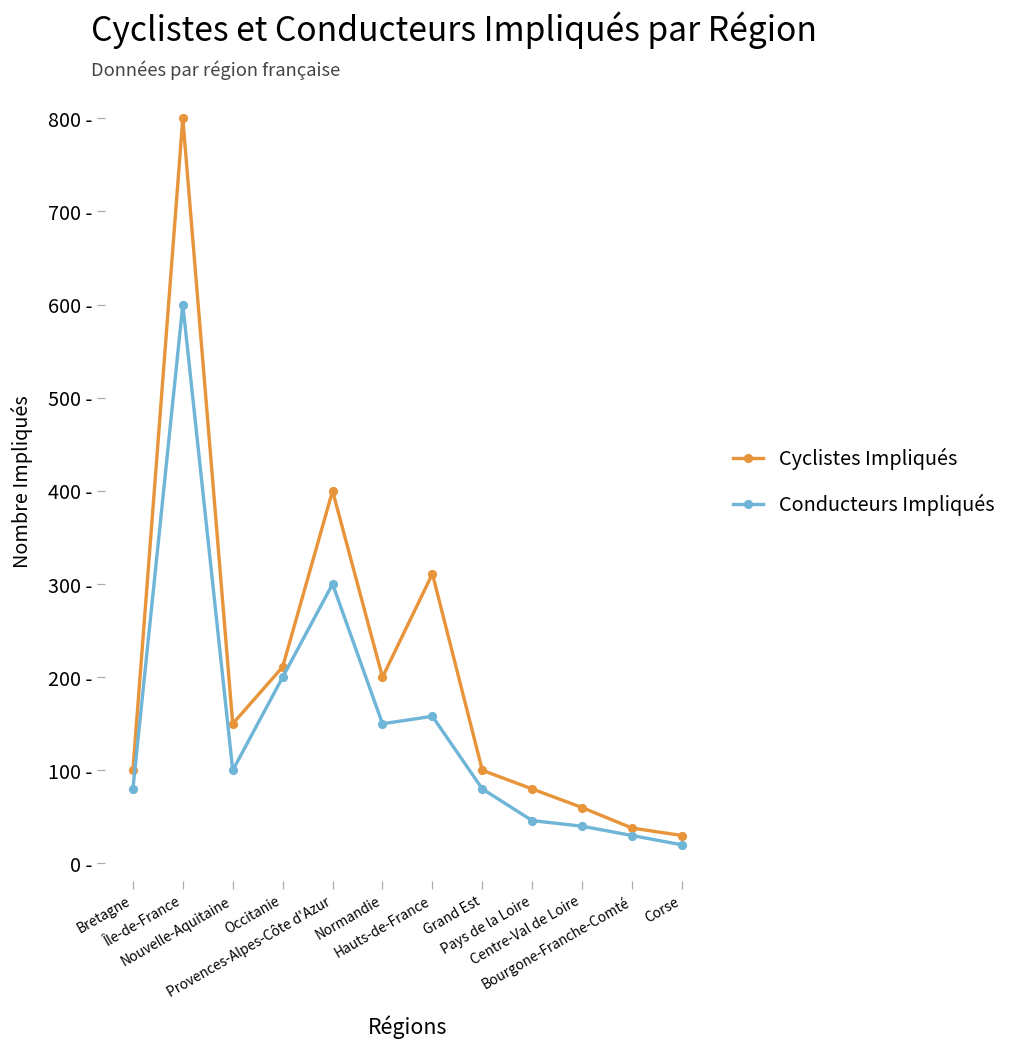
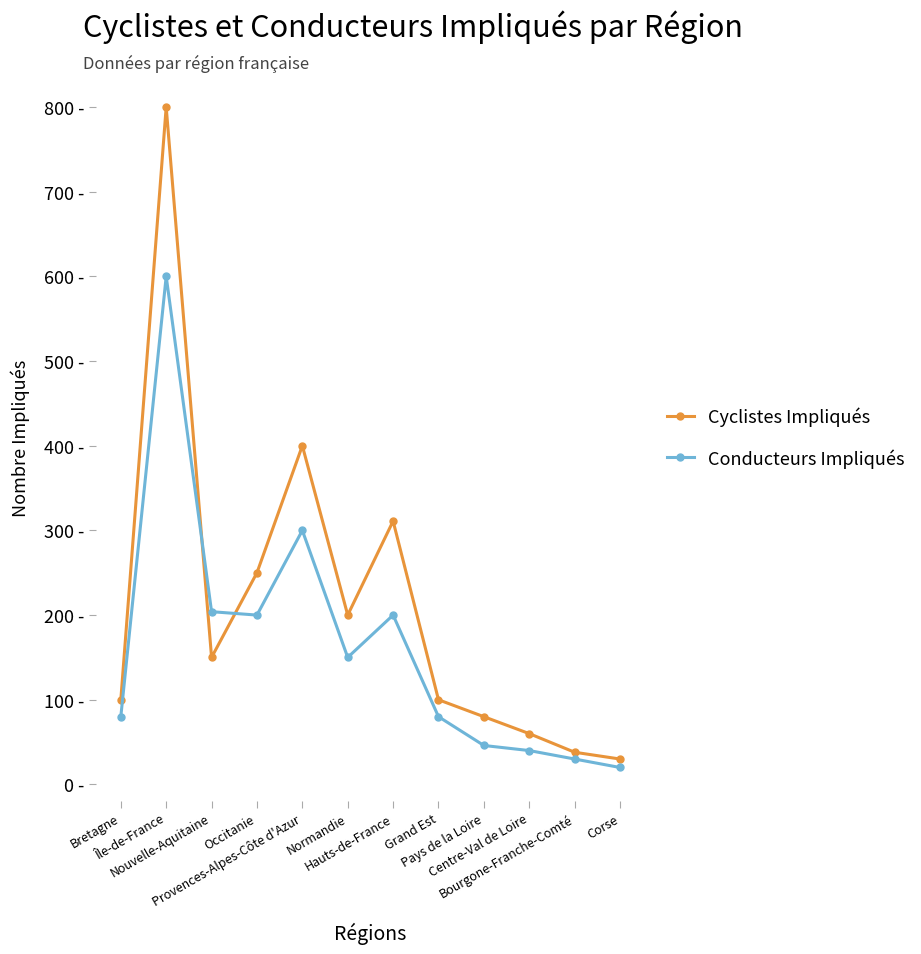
  {
    "Cyclistes Impliqués": {
      "Bretagne": "100 -",
      "Île-de-France": "800 -",
      "Nouvelle-Aquitaine": "150 -",
-     "Occitanie": "210 -",
+     "Occitanie": "250 -",
      "Provences-Alpes-Côte d'Azur": "400 -",
      "Normandie": "200 -",
      "Hauts-de-France": "310 -",
      "Grand Est": "100 -",
      "Pays de la Loire": "80 -",
      "Centre-Val de Loire": "60 -",
      "Bourgone-Franche-Comté": "40 -",
      "Corse": "30 -"
    },
    "Conducteurs Impliqués": {
      "Bretagne": "80 -",
      "Île-de-France": "600 -",
-     "Nouvelle-Aquitaine": "100 -",
+     "Nouvelle-Aquitaine": "200 -",
      "Occitanie": "200 -",
      "Provences-Alpes-Côte d'Azur": "300 -",
      "Normandie": "150 -",
-     "Hauts-de-France": "160 -",
+     "Hauts-de-France": "200 -",
      "Grand Est": "80 -",
      "Pays de la Loire": "50 -",
      "Centre-Val de Loire": "40 -",
      "Bourgone-Franche-Comté": "30 -",
      "Corse": "20 -"
    }
  }
